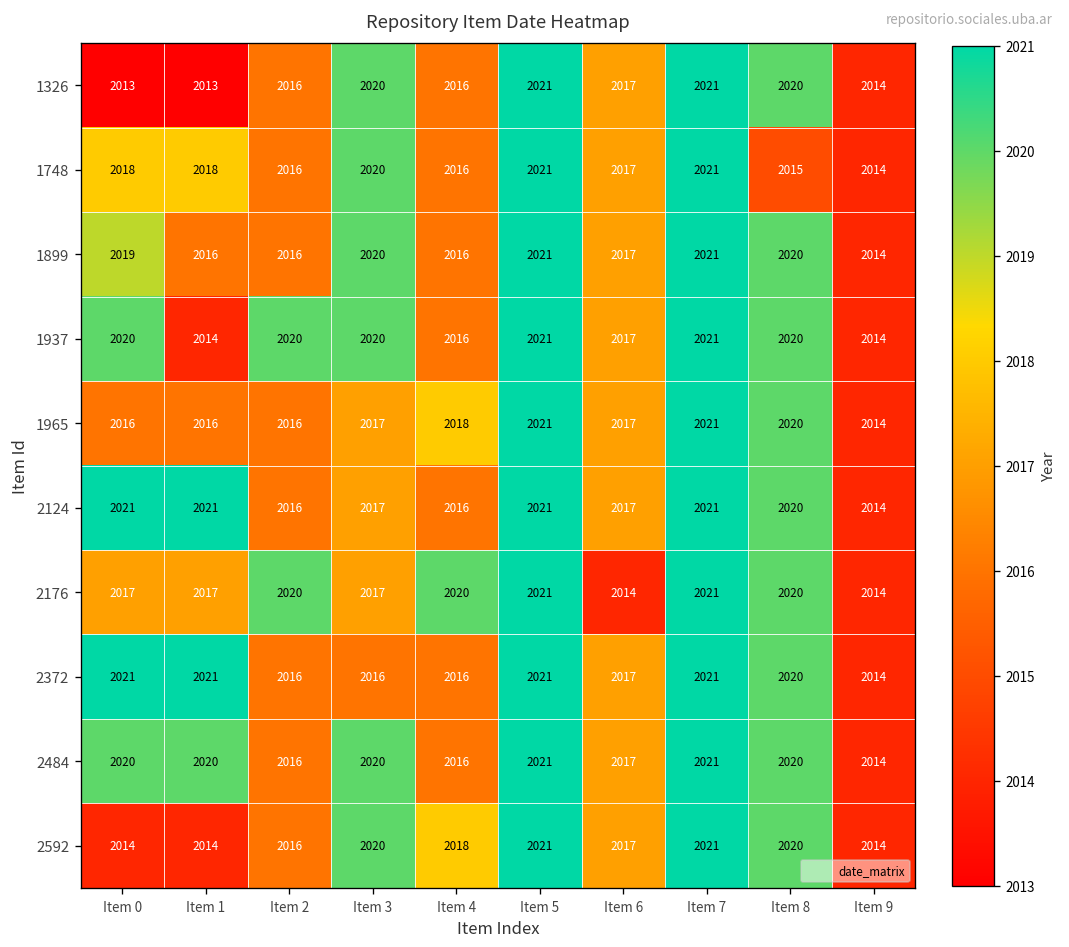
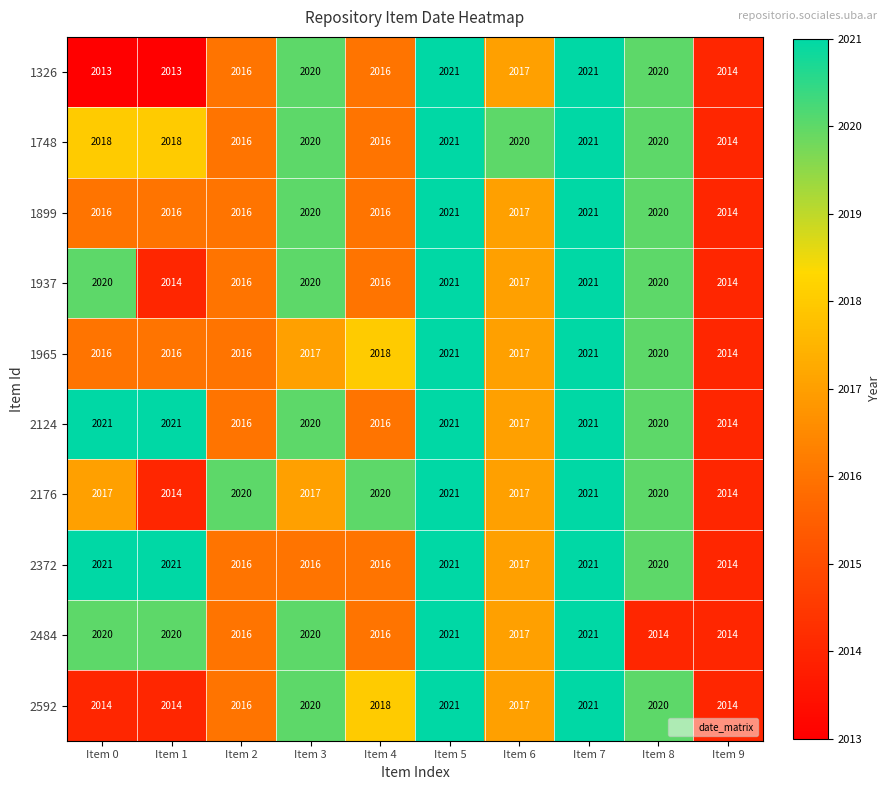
  {
    "1326": {
      "Item 0": 2013,
      "Item 1": 2013,
      "Item 2": 2016,
      "Item 3": 2020,
      "Item 4": 2016,
      "Item 5": 2021,
      "Item 6": 2017,
      "Item 7": 2021,
      "Item 8": 2020,
      "Item 9": 2014
    },
    "1748": {
      "Item 0": 2018,
      "Item 1": 2018,
      "Item 2": 2016,
      "Item 3": 2020,
      "Item 4": 2016,
      "Item 5": 2021,
-     "Item 6": 2017,
+     "Item 6": 2020,
      "Item 7": 2021,
-     "Item 8": 2015,
+     "Item 8": 2020,
      "Item 9": 2014
    },
    "1899": {
-     "Item 0": 2019,
+     "Item 0": 2016,
      "Item 1": 2016,
      "Item 2": 2016,
      "Item 3": 2020,
      "Item 4": 2016,
      "Item 5": 2021,
      "Item 6": 2017,
      "Item 7": 2021,
      "Item 8": 2020,
      "Item 9": 2014
    },
    "1937": {
      "Item 0": 2020,
      "Item 1": 2014,
-     "Item 2": 2020,
+     "Item 2": 2016,
      "Item 3": 2020,
      "Item 4": 2016,
      "Item 5": 2021,
      "Item 6": 2017,
      "Item 7": 2021,
      "Item 8": 2020,
      "Item 9": 2014
    },
    "1965": {
      "Item 0": 2016,
      "Item 1": 2016,
      "Item 2": 2016,
      "Item 3": 2017,
      "Item 4": 2018,
      "Item 5": 2021,
      "Item 6": 2017,
      "Item 7": 2021,
      "Item 8": 2020,
      "Item 9": 2014
    },
    "2124": {
      "Item 0": 2021,
      "Item 1": 2021,
      "Item 2": 2016,
-     "Item 3": 2017,
+     "Item 3": 2020,
      "Item 4": 2016,
      "Item 5": 2021,
      "Item 6": 2017,
      "Item 7": 2021,
      "Item 8": 2020,
      "Item 9": 2014
    },
    "2176": {
      "Item 0": 2017,
-     "Item 1": 2017,
+     "Item 1": 2014,
      "Item 2": 2020,
      "Item 3": 2017,
      "Item 4": 2020,
      "Item 5": 2021,
-     "Item 6": 2014,
+     "Item 6": 2017,
      "Item 7": 2021,
      "Item 8": 2020,
      "Item 9": 2014
    },
    "2372": {
      "Item 0": 2021,
      "Item 1": 2021,
      "Item 2": 2016,
      "Item 3": 2016,
      "Item 4": 2016,
      "Item 5": 2021,
      "Item 6": 2017,
      "Item 7": 2021,
      "Item 8": 2020,
      "Item 9": 2014
    },
    "2484": {
      "Item 0": 2020,
      "Item 1": 2020,
      "Item 2": 2016,
      "Item 3": 2020,
      "Item 4": 2016,
      "Item 5": 2021,
      "Item 6": 2017,
      "Item 7": 2021,
-     "Item 8": 2020,
+     "Item 8": 2014,
      "Item 9": 2014
    },
    "2592": {
      "Item 0": 2014,
      "Item 1": 2014,
      "Item 2": 2016,
      "Item 3": 2020,
      "Item 4": 2018,
      "Item 5": 2021,
      "Item 6": 2017,
      "Item 7": 2021,
      "Item 8": 2020,
      "Item 9": 2014
    }
  }
